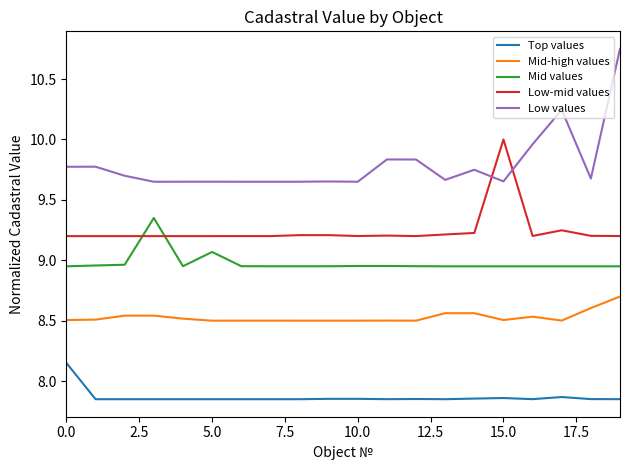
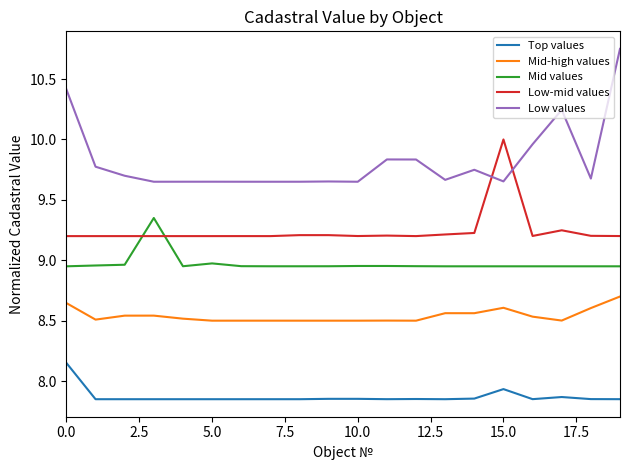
  {
    "Top values": {
      "0.0": 8.15,
      "5.0": 7.85,
      "10.0": 7.85,
-     "15.0": 7.86
+     "15.0": 7.93
    },
    "Mid-high values": {
-     "0.0": 8.51,
+     "0.0": 8.65,
      "5.0": 8.50,
      "10.0": 8.50,
-     "15.0": 8.51
+     "15.0": 8.61
    },
    "Mid values": {
      "0.0": 8.95,
-     "5.0": 9.07,
+     "5.0": 8.97,
      "10.0": 8.95,
      "15.0": 8.95
    },
    "Low-mid values": {
      "0.0": 9.20,
      "5.0": 9.20,
      "10.0": 9.20,
      "15.0": 10.00
    },
    "Low values": {
-     "0.0": 9.77,
+     "0.0": 10.41,
      "5.0": 9.65,
      "10.0": 9.65,
      "15.0": 9.65
    }
  }
